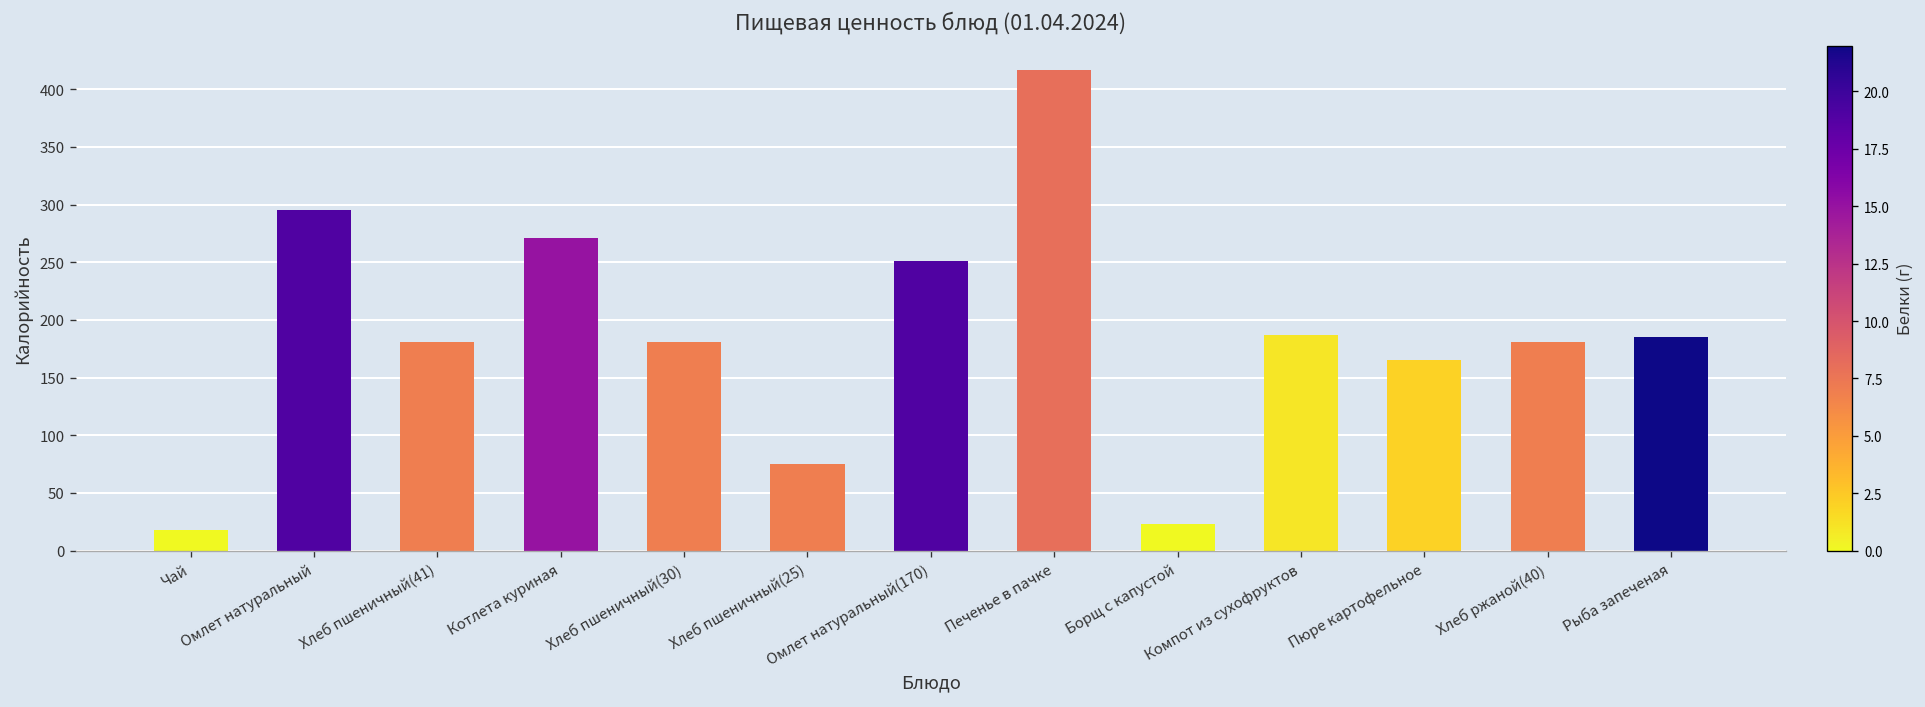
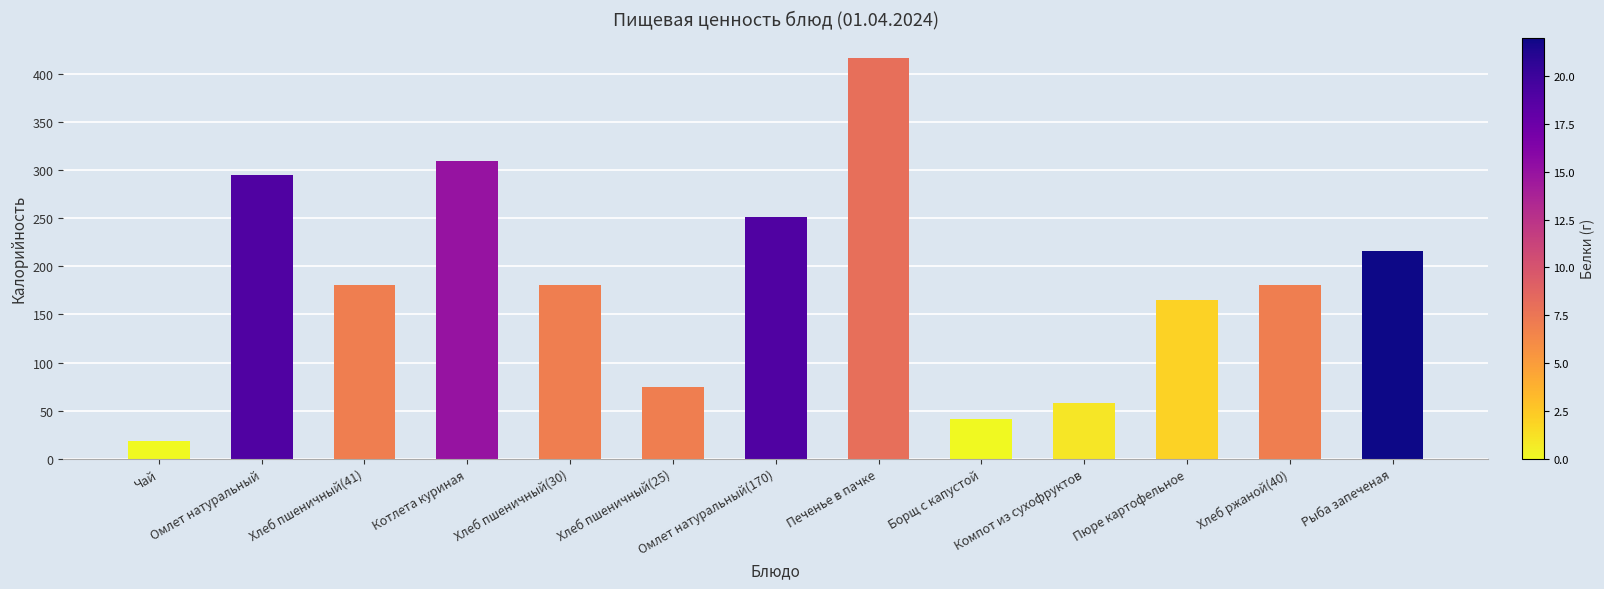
  {
    "Чай": 20,
    "Омлет натуральный": 300,
    "Хлеб пшеничный(41)": 180,
-   "Котлета куриная": 270,
+   "Котлета куриная": 310,
    "Хлеб пшеничный(30)": 180,
    "Хлеб пшеничный(25)": 80,
    "Омлет натуральный(170)": 250,
    "Печенье в пачке": 420,
-   "Борщ с капустой": 20,
-   "Компот из сухофруктов": 190,
+   "Борщ с капустой": 40,
+   "Компот из сухофруктов": 60,
    "Пюре картофельное": 170,
    "Хлеб ржаной(40)": 180,
-   "Рыба запеченая": 190
+   "Рыба запеченая": 220
  }
